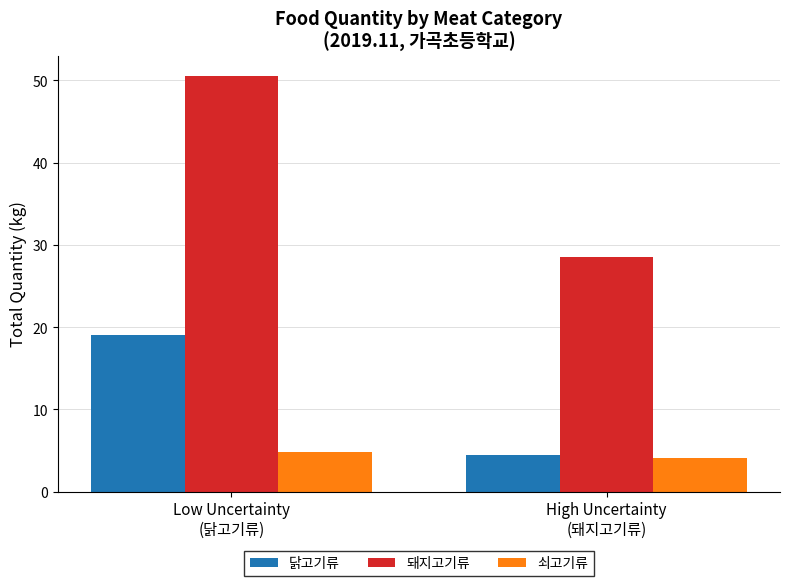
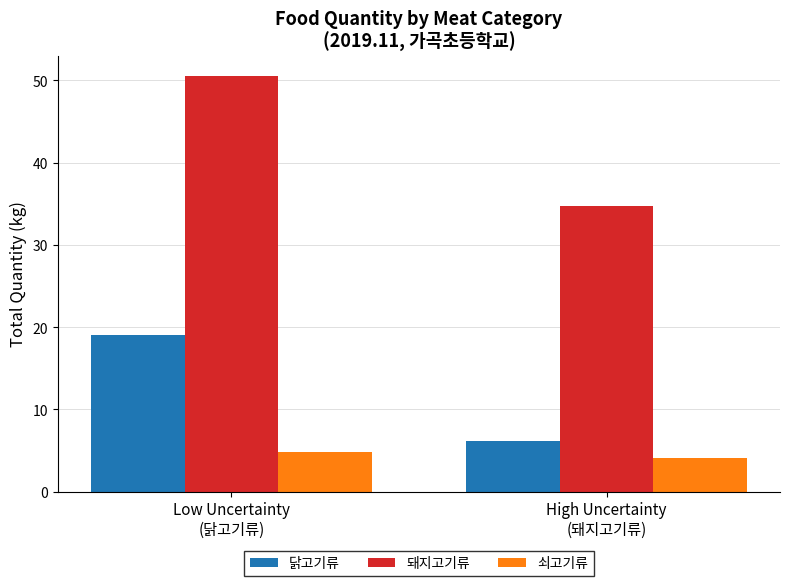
  {
    "닭고기류": {
      "Low Uncertainty (닭고기류)": 19,
-     "High Uncertainty (돼지고기류)": 5
+     "High Uncertainty (돼지고기류)": 6
    },
    "돼지고기류": {
      "Low Uncertainty (닭고기류)": 51,
-     "High Uncertainty (돼지고기류)": 29
+     "High Uncertainty (돼지고기류)": 35
    },
    "쇠고기류": {
      "Low Uncertainty (닭고기류)": 5,
      "High Uncertainty (돼지고기류)": 4
    }
  }
